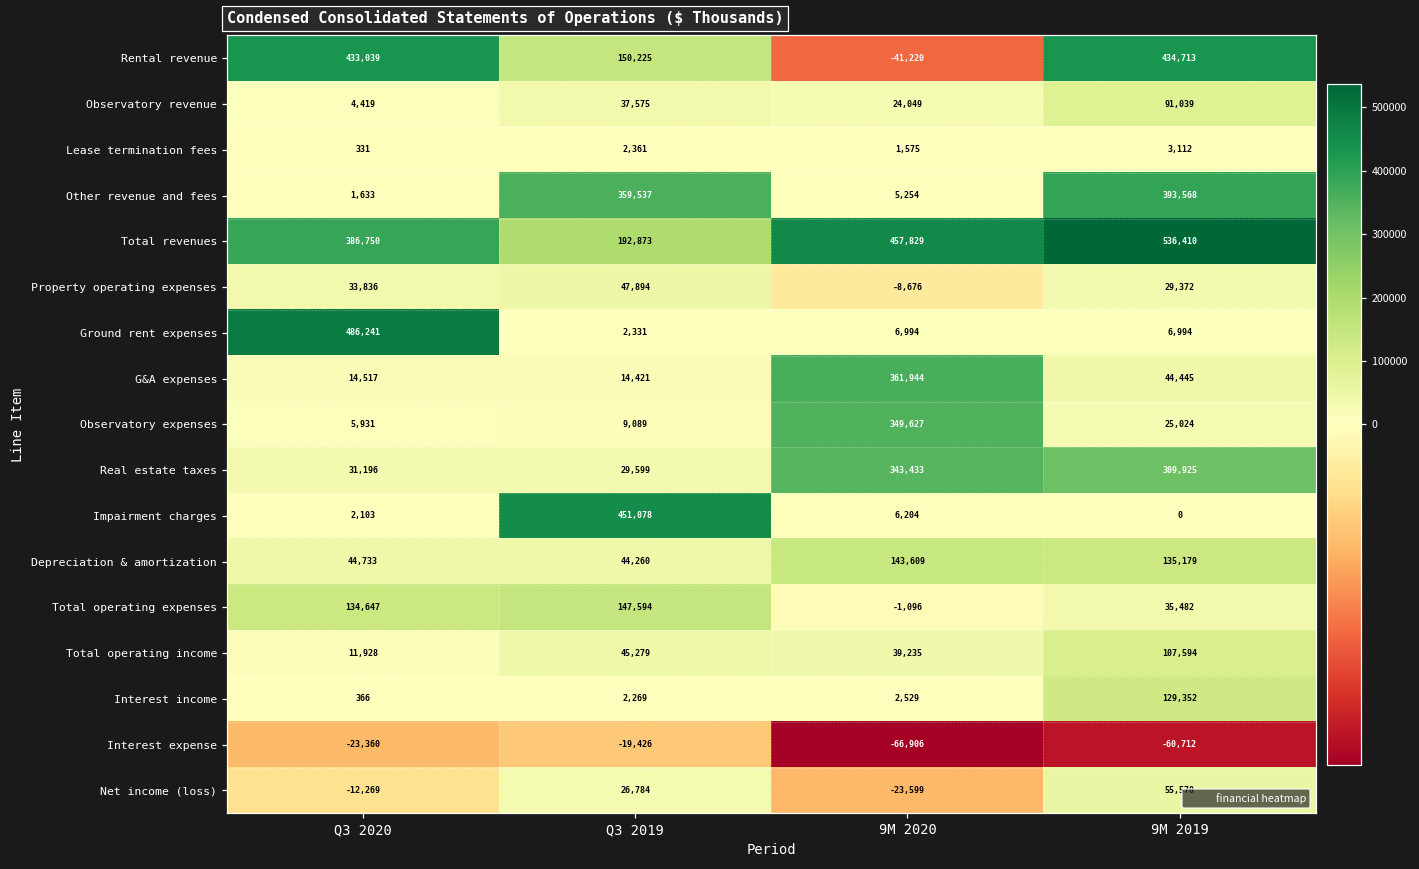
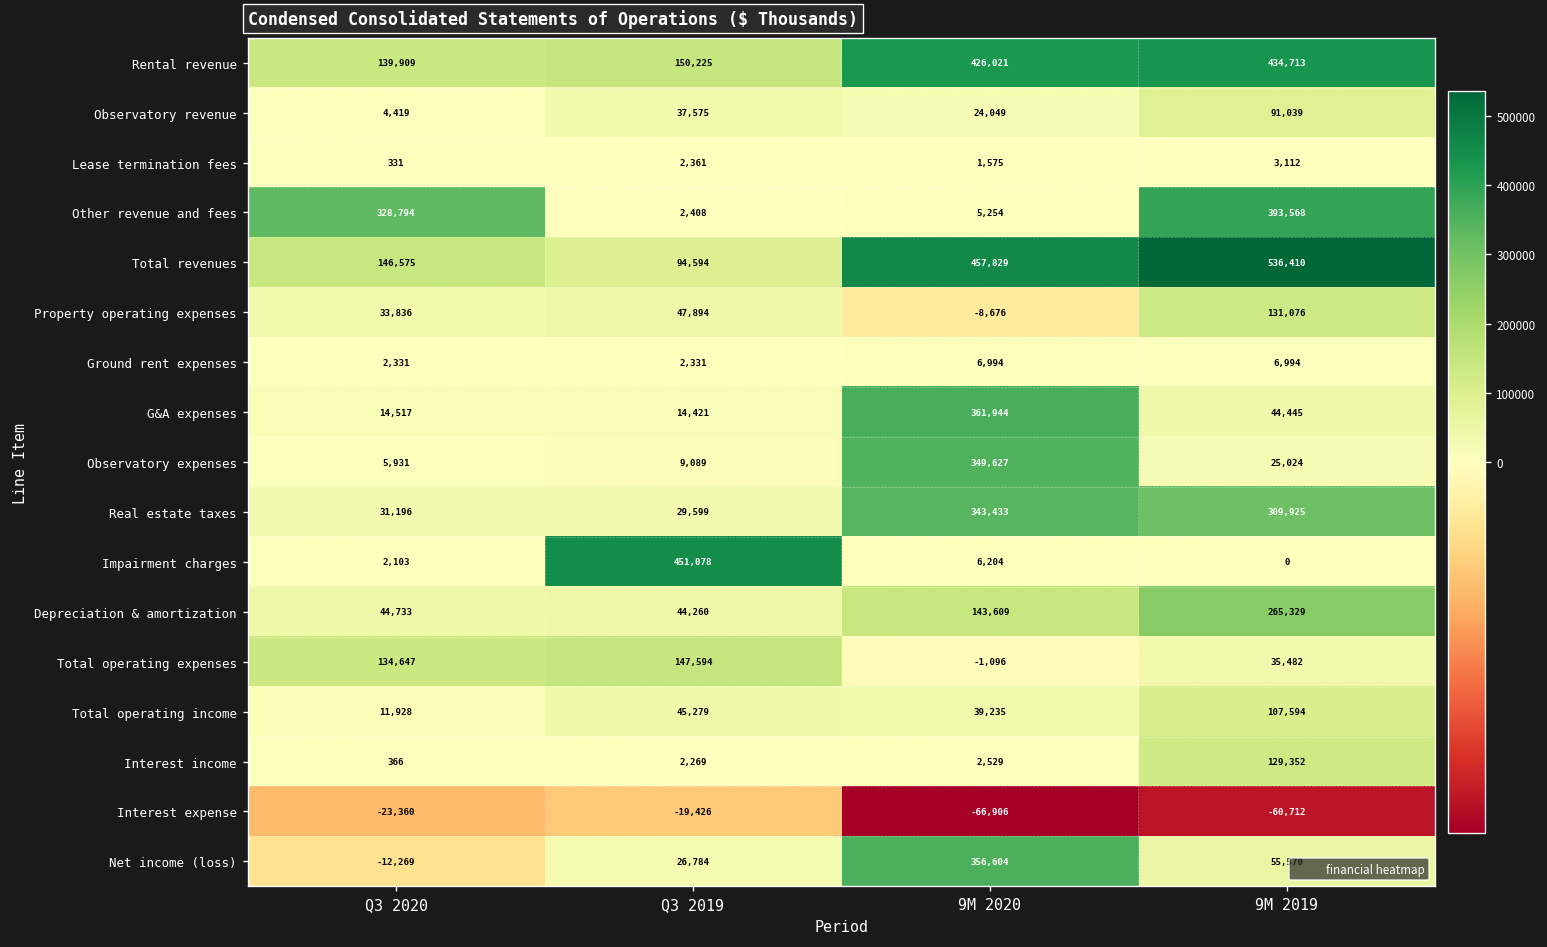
  {
    "Rental revenue": {
-     "Q3 2020": "433,039",
+     "Q3 2020": "139,909",
      "Q3 2019": "150,225",
-     "9M 2020": "-41,220",
+     "9M 2020": "426,021",
      "9M 2019": "434,713"
    },
    "Observatory revenue": {
      "Q3 2020": "4,419",
      "Q3 2019": "37,575",
      "9M 2020": "24,049",
      "9M 2019": "91,039"
    },
    "Lease termination fees": {
      "Q3 2020": "331",
      "Q3 2019": "2,361",
      "9M 2020": "1,575",
      "9M 2019": "3,112"
    },
    "Other revenue and fees": {
-     "Q3 2020": "1,633",
-     "Q3 2019": "359,537",
+     "Q3 2020": "328,794",
+     "Q3 2019": "2,408",
      "9M 2020": "5,254",
      "9M 2019": "393,568"
    },
    "Total revenues": {
-     "Q3 2020": "386,750",
-     "Q3 2019": "192,873",
+     "Q3 2020": "146,575",
+     "Q3 2019": "94,594",
      "9M 2020": "457,829",
      "9M 2019": "536,410"
    },
    "Property operating expenses": {
      "Q3 2020": "33,836",
      "Q3 2019": "47,894",
      "9M 2020": "-8,676",
-     "9M 2019": "29,372"
+     "9M 2019": "131,076"
    },
    "Ground rent expenses": {
-     "Q3 2020": "486,241",
+     "Q3 2020": "2,331",
      "Q3 2019": "2,331",
      "9M 2020": "6,994",
      "9M 2019": "6,994"
    },
    "G&A expenses": {
      "Q3 2020": "14,517",
      "Q3 2019": "14,421",
      "9M 2020": "361,944",
      "9M 2019": "44,445"
    },
    "Observatory expenses": {
      "Q3 2020": "5,931",
      "Q3 2019": "9,089",
      "9M 2020": "349,627",
      "9M 2019": "25,024"
    },
    "Real estate taxes": {
      "Q3 2020": "31,196",
      "Q3 2019": "29,599",
      "9M 2020": "343,433",
      "9M 2019": "309,925"
    },
    "Impairment charges": {
      "Q3 2020": "2,103",
      "Q3 2019": "451,078",
      "9M 2020": "6,204",
      "9M 2019": "0"
    },
    "Depreciation & amortization": {
      "Q3 2020": "44,733",
      "Q3 2019": "44,260",
      "9M 2020": "143,609",
-     "9M 2019": "135,179"
+     "9M 2019": "265,329"
    },
    "Total operating expenses": {
      "Q3 2020": "134,647",
      "Q3 2019": "147,594",
      "9M 2020": "-1,096",
      "9M 2019": "35,482"
    },
    "Total operating income": {
      "Q3 2020": "11,928",
      "Q3 2019": "45,279",
      "9M 2020": "39,235",
      "9M 2019": "107,594"
    },
    "Interest income": {
      "Q3 2020": "366",
      "Q3 2019": "2,269",
      "9M 2020": "2,529",
      "9M 2019": "129,352"
    },
    "Interest expense": {
      "Q3 2020": "-23,360",
      "Q3 2019": "-19,426",
      "9M 2020": "-66,906",
      "9M 2019": "-60,712"
    },
    "Net income (loss)": {
      "Q3 2020": "-12,269",
      "Q3 2019": "26,784",
-     "9M 2020": "-23,599"
+     "9M 2020": "356,604"
    }
  }
